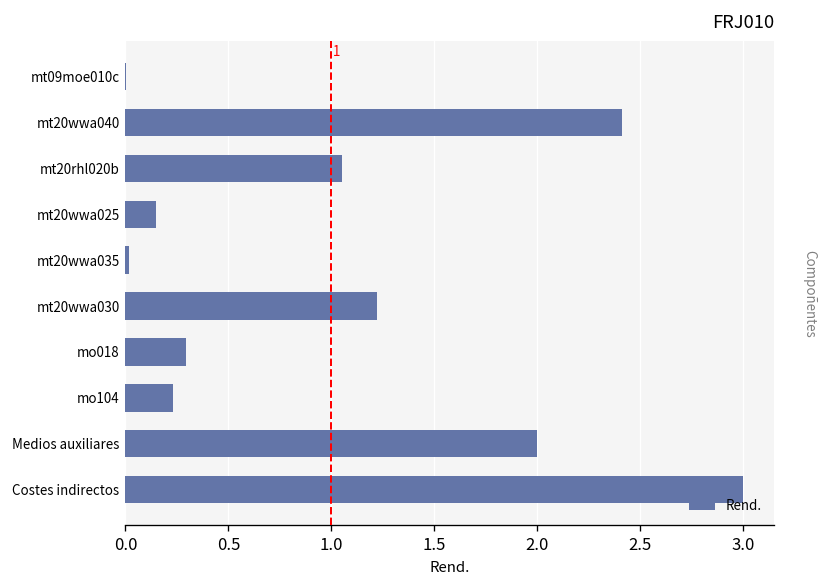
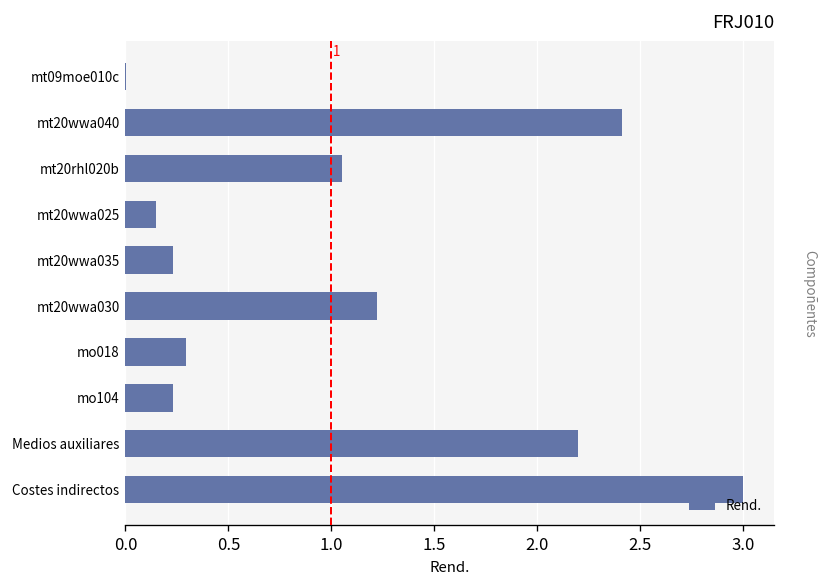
  {
    "mt20wwa040": 2.41,
    "mt20rhl020b": 1.05,
    "mt20wwa025": 0.15,
-   "mt20wwa035": 0.02,
+   "mt20wwa035": 0.23,
    "mt20wwa030": 1.22,
    "mo018": 0.30,
    "mo104": 0.23,
-   "Medios auxiliares": 2.0,
+   "Medios auxiliares": 2.2,
    "Costes indirectos": 3.00
  }
